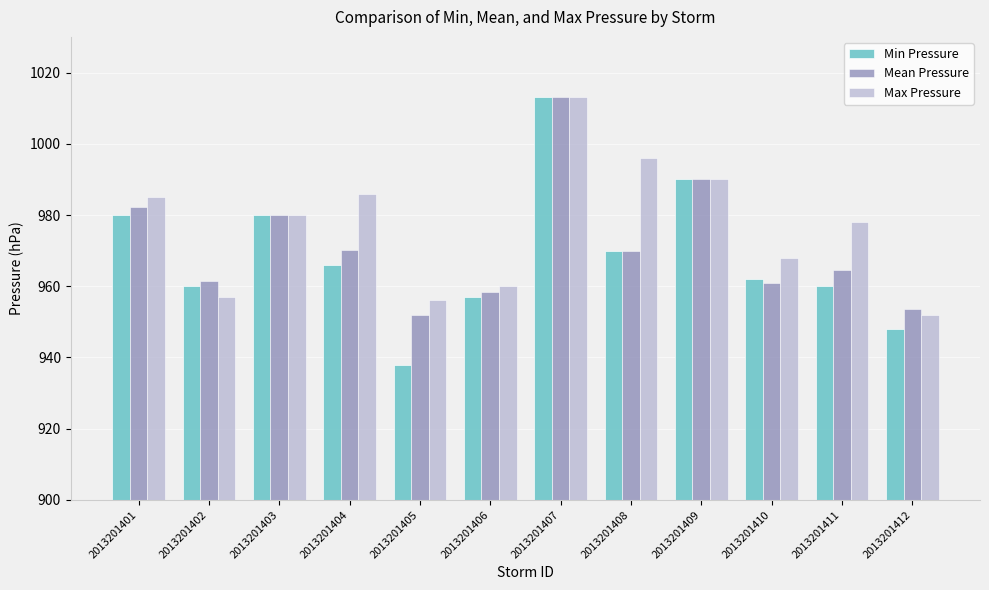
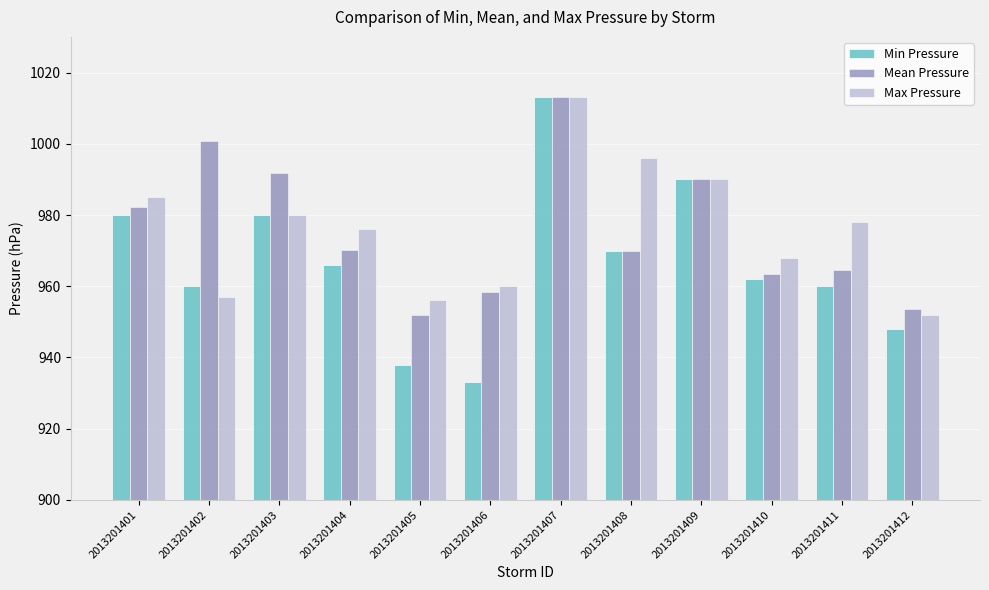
  {
    "Min Pressure": {
      "2013201401": 980,
      "2013201402": 960,
      "2013201403": 980,
      "2013201404": 966,
      "2013201405": 938,
-     "2013201406": 957,
+     "2013201406": 933,
      "2013201407": 1013,
      "2013201408": 970,
      "2013201409": 990,
      "2013201410": 962,
      "2013201411": 960,
      "2013201412": 948
    },
    "Mean Pressure": {
      "2013201401": 982,
-     "2013201402": 961,
-     "2013201403": 980,
+     "2013201402": 1001,
+     "2013201403": 992,
      "2013201404": 970,
      "2013201405": 952,
      "2013201406": 959,
      "2013201407": 1013,
      "2013201408": 970,
      "2013201409": 990,
-     "2013201410": 961,
+     "2013201410": 963,
      "2013201411": 965,
      "2013201412": 954
    },
    "Max Pressure": {
      "2013201401": 985,
      "2013201402": 957,
      "2013201403": 980,
-     "2013201404": 986,
+     "2013201404": 976,
      "2013201405": 956,
      "2013201406": 960,
      "2013201407": 1013,
      "2013201408": 996,
      "2013201409": 990,
      "2013201410": 968,
      "2013201411": 978,
      "2013201412": 952
    }
  }
